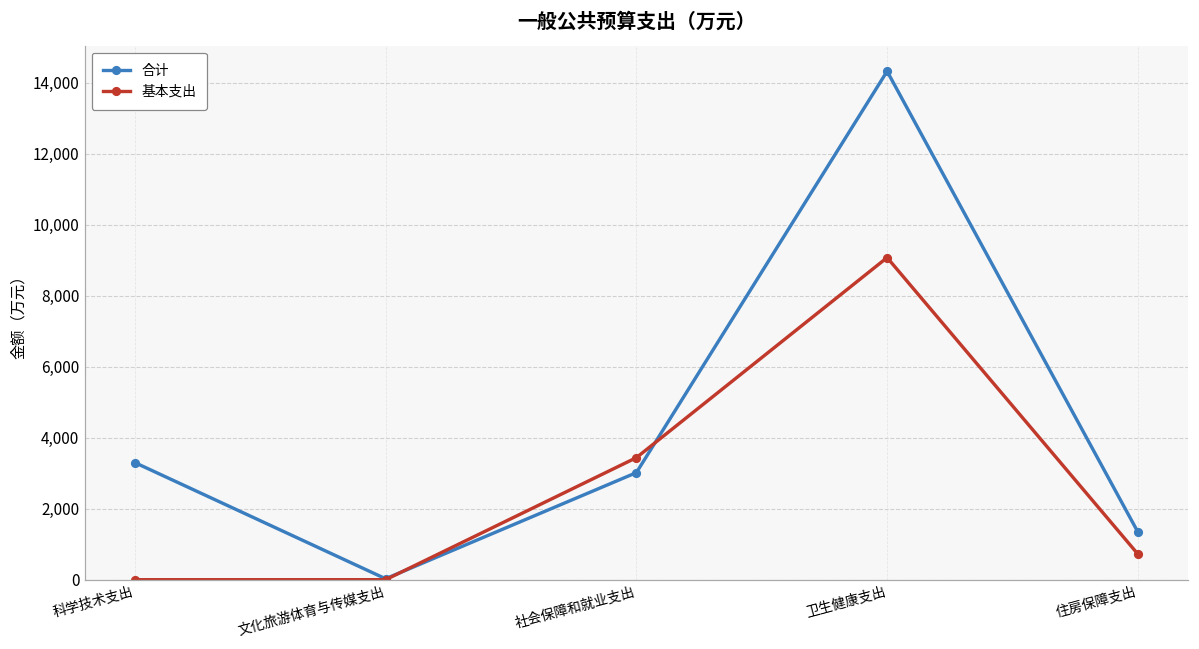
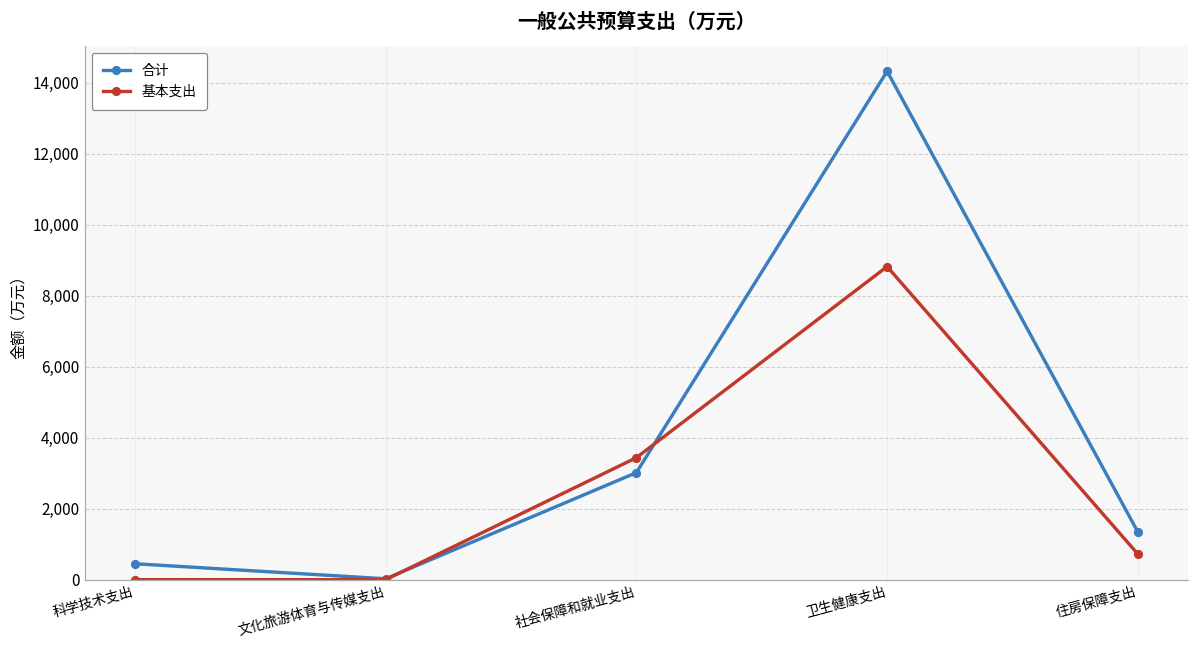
  {
    "合计": {
-     "科学技术支出": "3,300",
+     "科学技术支出": "400",
      "社会保障和就业支出": "3,000",
      "卫生健康支出": "14,300",
      "住房保障支出": "1,300"
    },
    "基本支出": {
      "科学技术支出": "0",
      "社会保障和就业支出": "3,400",
-     "卫生健康支出": "9,100",
+     "卫生健康支出": "8,800",
      "住房保障支出": "700"
    }
  }
